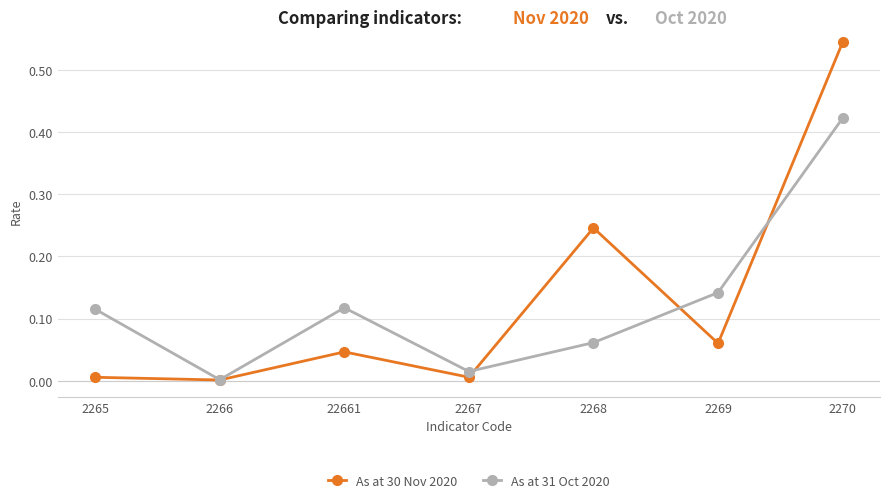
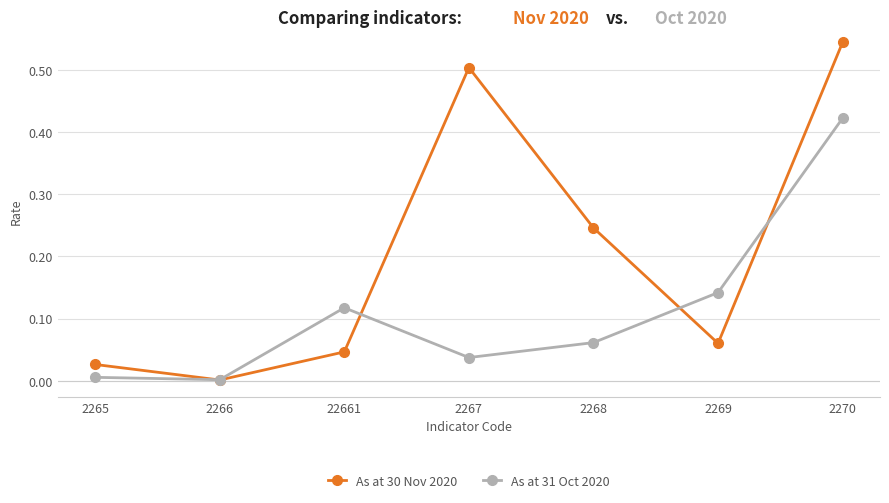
  {
    "As at 30 Nov 2020": {
-     "2265": 0.01,
+     "2265": 0.03,
      "22661": 0.05,
-     "2267": 0.01,
+     "2267": 0.50,
      "2268": 0.25,
      "2269": 0.06,
      "2270": 0.55
    },
    "As at 31 Oct 2020": {
-     "2265": 0.12,
+     "2265": 0.01,
      "22661": 0.12,
-     "2267": 0.01,
+     "2267": 0.04,
      "2268": 0.06,
      "2269": 0.14,
      "2270": 0.42
    }
  }
